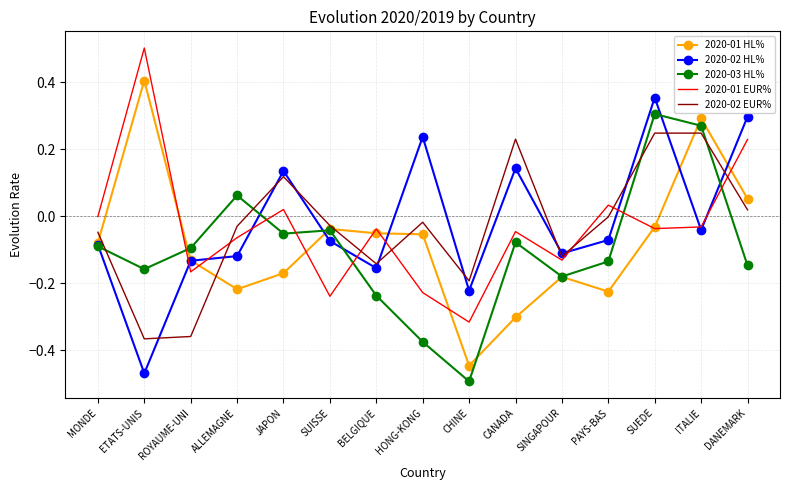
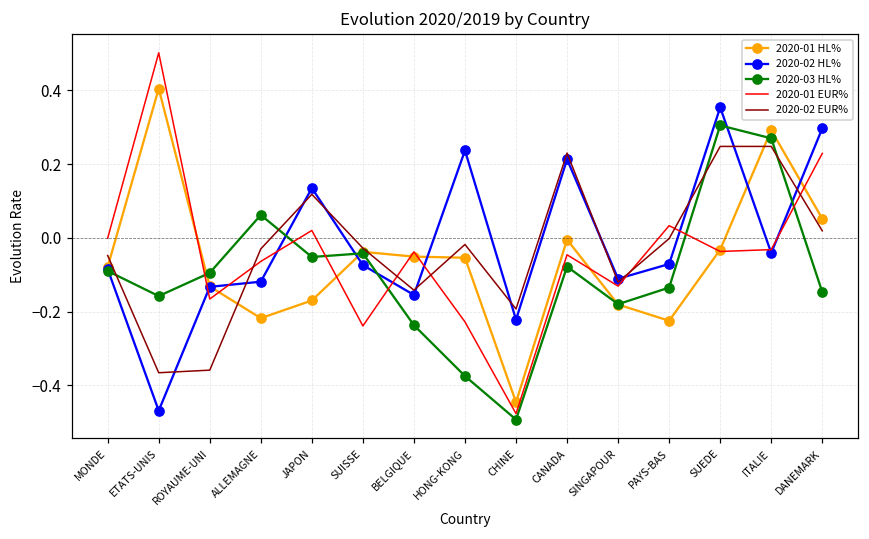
  {
    "2020-01 HL%": {
      "ETATS-UNIS": 0.41,
      "ALLEMAGNE": -0.22,
      "JAPON": -0.17,
      "BELGIQUE": -0.05,
      "HONG-KONG": -0.05,
      "CHINE": -0.45,
-     "CANADA": -0.30,
+     "CANADA": -0.01,
      "PAYS-BAS": -0.23,
      "ITALIE": 0.29,
      "DANEMARK": 0.05
    },
    "2020-02 HL%": {
      "ETATS-UNIS": -0.47,
      "ALLEMAGNE": -0.12,
      "JAPON": 0.14,
      "SUISSE": -0.07,
      "BELGIQUE": -0.16,
      "HONG-KONG": 0.24,
      "CHINE": -0.22,
-     "CANADA": 0.14,
+     "CANADA": 0.21,
      "SINGAPOUR": -0.11,
      "PAYS-BAS": -0.07,
      "SUEDE": 0.35,
      "ITALIE": -0.04,
      "DANEMARK": 0.30
    },
    "2020-03 HL%": {
      "ETATS-UNIS": -0.16,
      "ROYAUME-UNI": -0.10,
      "ALLEMAGNE": 0.06,
      "JAPON": -0.05,
      "BELGIQUE": -0.24,
      "HONG-KONG": -0.38,
      "CHINE": -0.49,
      "CANADA": -0.08,
      "PAYS-BAS": -0.14,
      "SUEDE": 0.31,
      "ITALIE": 0.27,
      "DANEMARK": -0.15
    },
    "2020-01 EUR%": {
      "MONDE": 0.00,
      "ETATS-UNIS": 0.50,
      "ROYAUME-UNI": -0.17,
      "ALLEMAGNE": -0.06,
      "JAPON": 0.02,
      "SUISSE": -0.24,
      "BELGIQUE": -0.04,
      "HONG-KONG": -0.23,
-     "CHINE": -0.32,
+     "CHINE": -0.48,
      "CANADA": -0.05,
      "SINGAPOUR": -0.13,
      "PAYS-BAS": 0.03,
      "ITALIE": -0.03,
      "DANEMARK": 0.23
    },
    "2020-02 EUR%": {
      "MONDE": -0.05,
      "ETATS-UNIS": -0.37,
      "ROYAUME-UNI": -0.36,
      "ALLEMAGNE": -0.03,
      "JAPON": 0.12,
      "SUISSE": -0.03,
      "BELGIQUE": -0.14,
      "HONG-KONG": -0.02,
      "CHINE": -0.19,
      "CANADA": 0.23,
      "SINGAPOUR": -0.12,
      "PAYS-BAS": 0.00,
      "SUEDE": 0.25,
      "ITALIE": 0.25,
      "DANEMARK": 0.02
    }
  }
